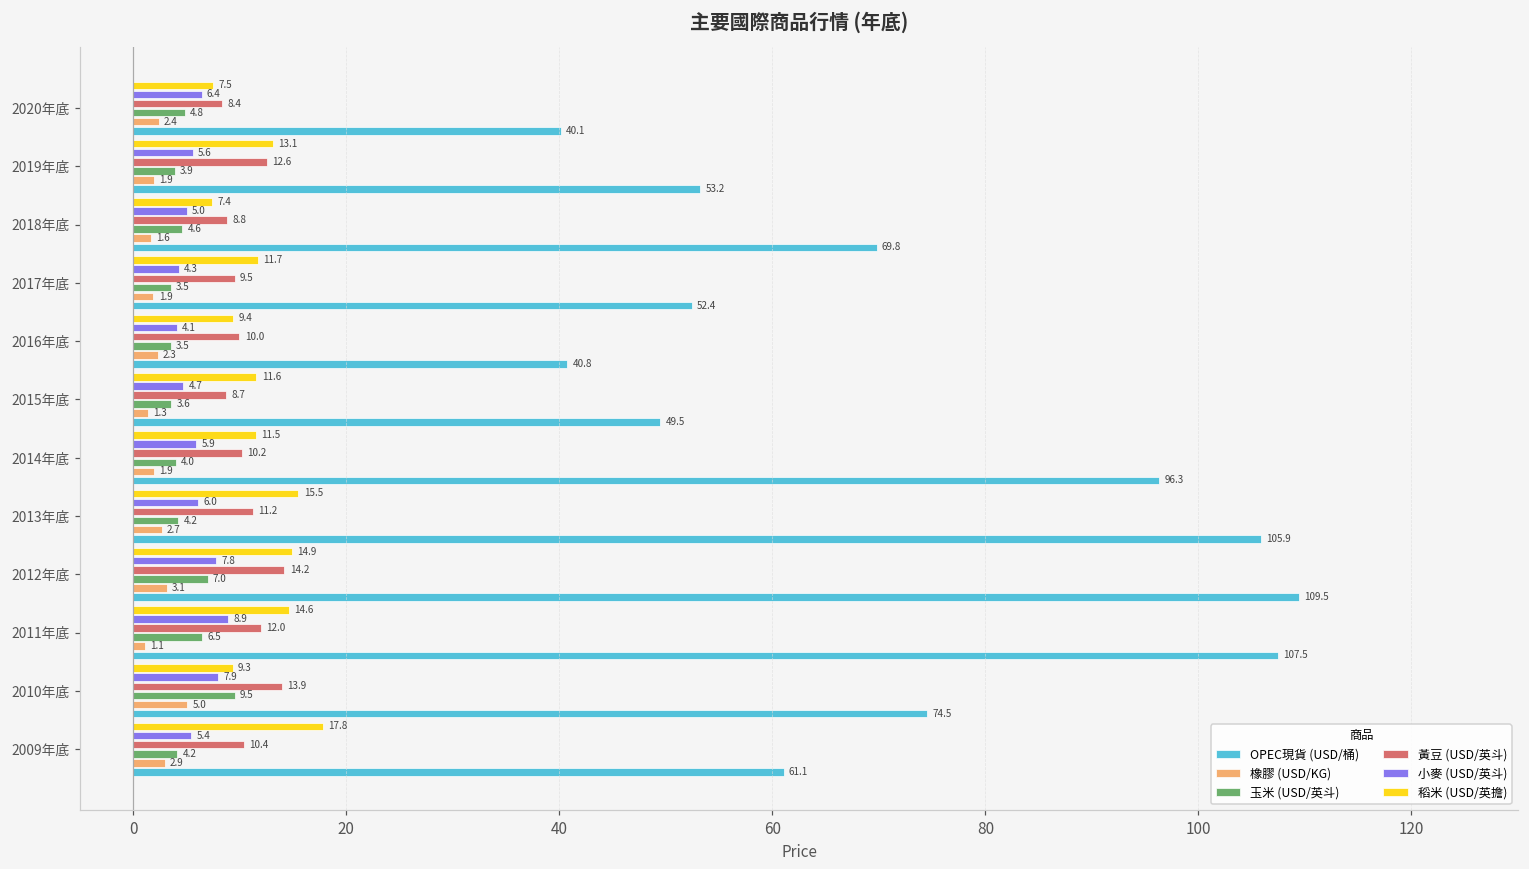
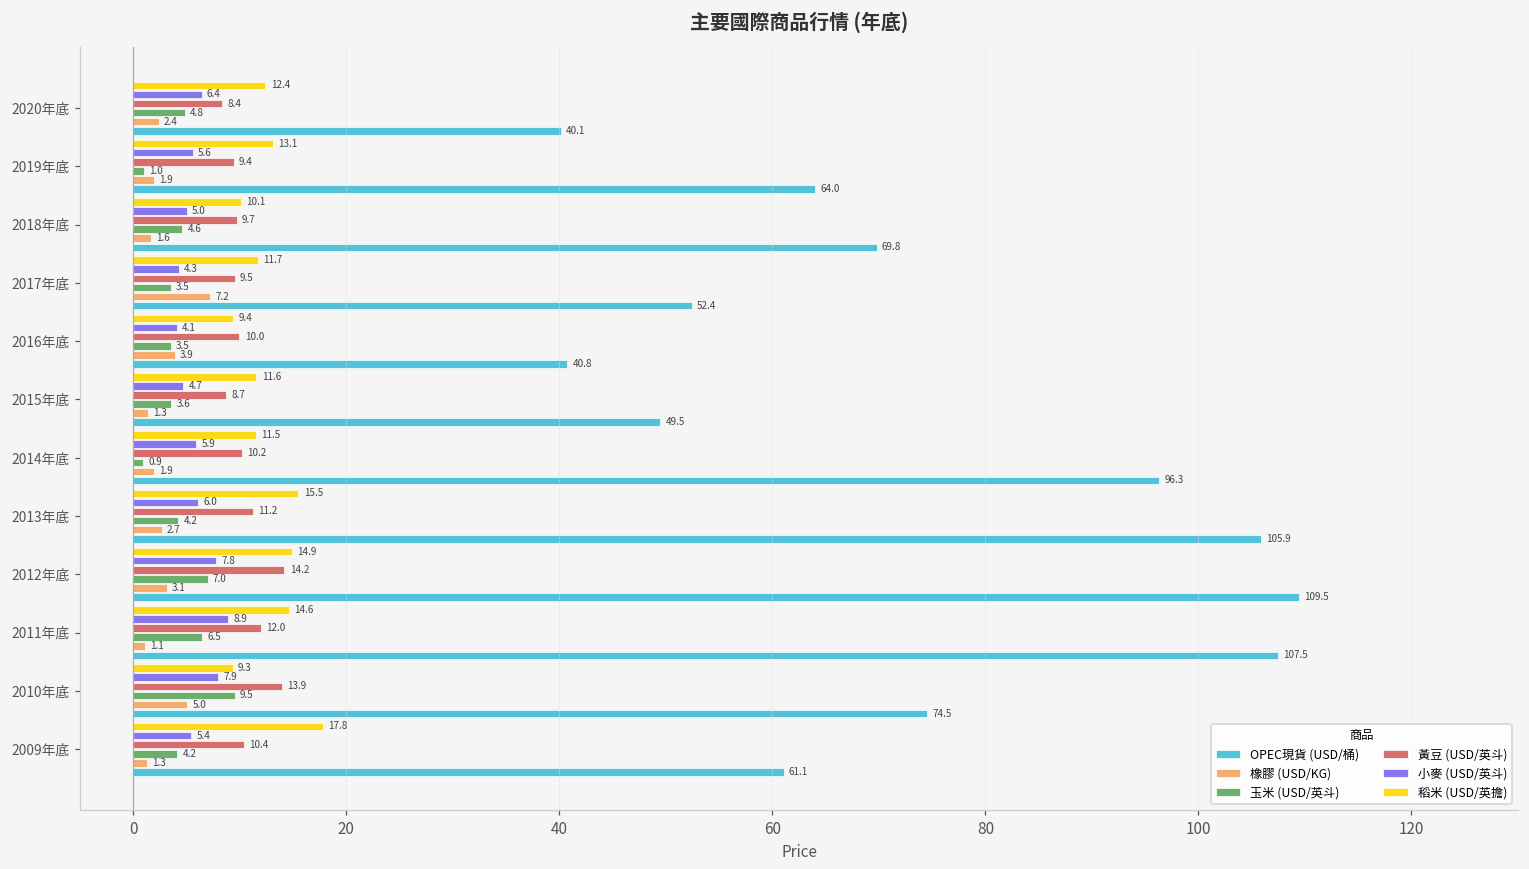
  {
    "OPEC現貨 (USD/桶)": {
      "2020年底": 40.1,
-     "2019年底": 53.2,
+     "2019年底": 64.0,
      "2018年底": 69.8,
      "2017年底": 52.4,
      "2016年底": 40.8,
      "2015年底": 49.5,
      "2014年底": 96.3,
      "2013年底": 105.9,
      "2012年底": 109.5,
      "2011年底": 107.5,
      "2010年底": 74.5,
      "2009年底": 61.1
    },
    "橡膠 (USD/KG)": {
      "2020年底": 2.4,
      "2019年底": 1.9,
      "2018年底": 1.6,
-     "2017年底": 1.9,
-     "2016年底": 2.3,
+     "2017年底": 7.2,
+     "2016年底": 3.9,
      "2015年底": 1.3,
      "2014年底": 1.9,
      "2013年底": 2.7,
      "2012年底": 3.1,
      "2011年底": 1.1,
      "2010年底": 5.0,
-     "2009年底": 2.9
+     "2009年底": 1.3
    },
    "玉米 (USD/英斗)": {
      "2020年底": 4.8,
-     "2019年底": 3.9,
+     "2019年底": 1.0,
      "2018年底": 4.6,
      "2017年底": 3.5,
      "2016年底": 3.5,
      "2015年底": 3.6,
-     "2014年底": 4.0,
+     "2014年底": 0.9,
      "2013年底": 4.2,
      "2012年底": 7.0,
      "2011年底": 6.5,
      "2010年底": 9.5,
      "2009年底": 4.2
    },
    "黃豆 (USD/英斗)": {
      "2020年底": 8.4,
-     "2019年底": 12.6,
-     "2018年底": 8.8,
+     "2019年底": 9.4,
+     "2018年底": 9.7,
      "2017年底": 9.5,
      "2016年底": 10.0,
      "2015年底": 8.7,
      "2014年底": 10.2,
      "2013年底": 11.2,
      "2012年底": 14.2,
      "2011年底": 12.0,
      "2010年底": 13.9,
      "2009年底": 10.4
    },
    "小麥 (USD/英斗)": {
      "2020年底": 6.4,
      "2019年底": 5.6,
      "2018年底": 5.0,
      "2017年底": 4.3,
      "2016年底": 4.1,
      "2015年底": 4.7,
      "2014年底": 5.9,
      "2013年底": 6.0,
      "2012年底": 7.8,
      "2011年底": 8.9,
      "2010年底": 7.9,
      "2009年底": 5.4
    },
    "稻米 (USD/英擔)": {
-     "2020年底": 7.5,
+     "2020年底": 12.4,
      "2019年底": 13.1,
-     "2018年底": 7.4,
+     "2018年底": 10.1,
      "2017年底": 11.7,
      "2016年底": 9.4,
      "2015年底": 11.6,
      "2014年底": 11.5,
      "2013年底": 15.5,
      "2012年底": 14.9,
      "2011年底": 14.6,
      "2010年底": 9.3,
      "2009年底": 17.8
    }
  }
